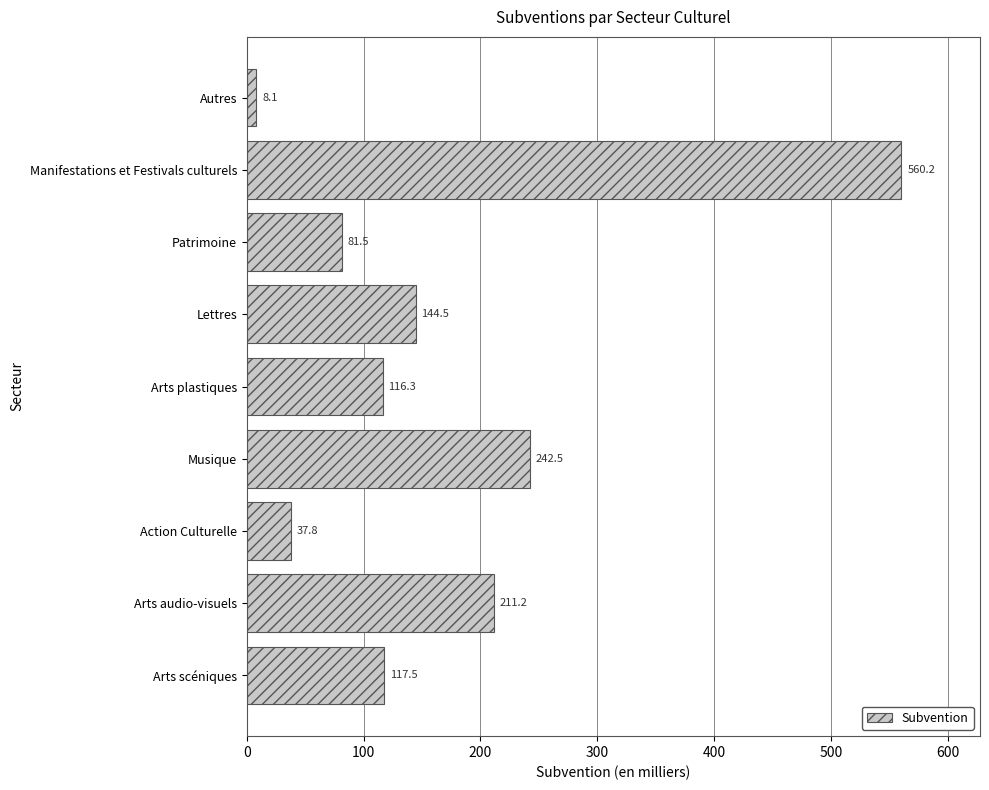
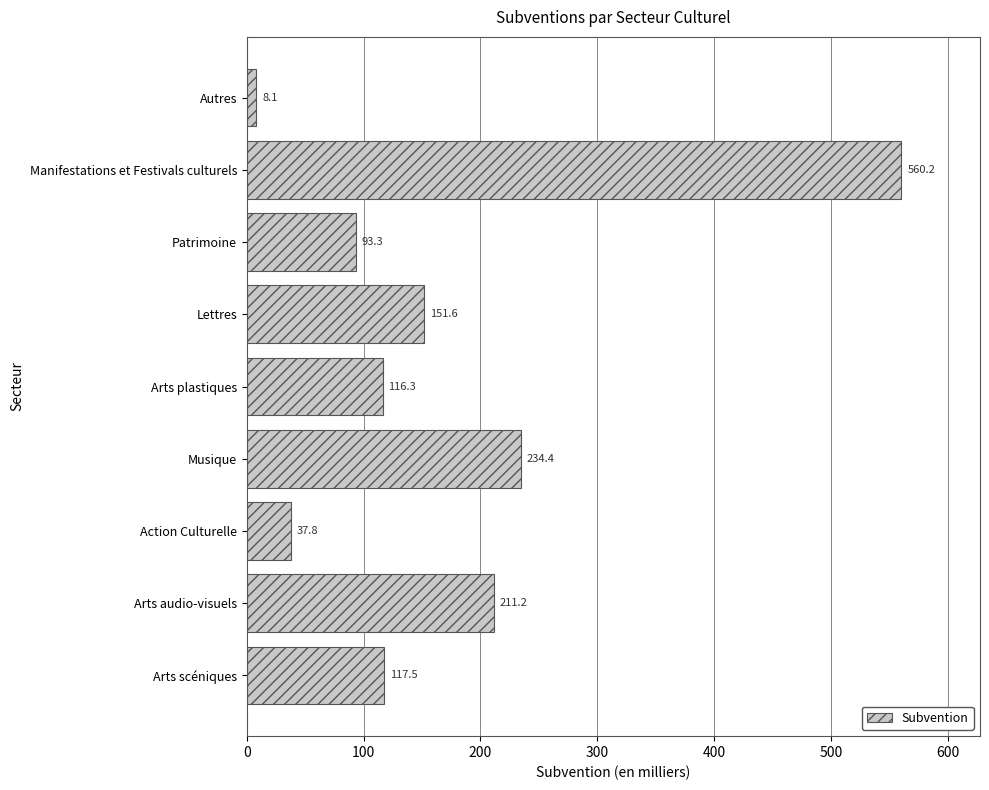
  {
    "Autres": 8.1,
    "Manifestations et Festivals culturels": 560.2,
-   "Patrimoine": 81.5,
-   "Lettres": 144.5,
+   "Patrimoine": 93.3,
+   "Lettres": 151.6,
    "Arts plastiques": 116.3,
-   "Musique": 242.5,
+   "Musique": 234.4,
    "Action Culturelle": 37.8,
    "Arts audio-visuels": 211.2,
    "Arts scéniques": 117.5
  }
